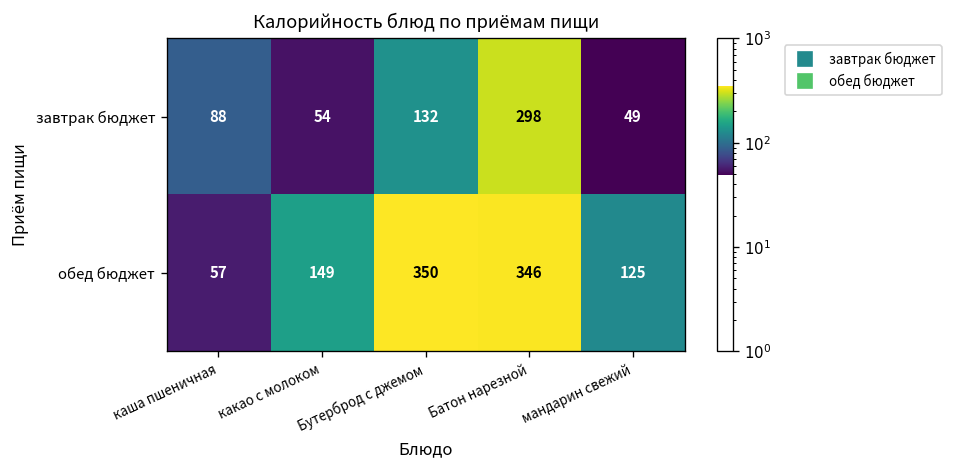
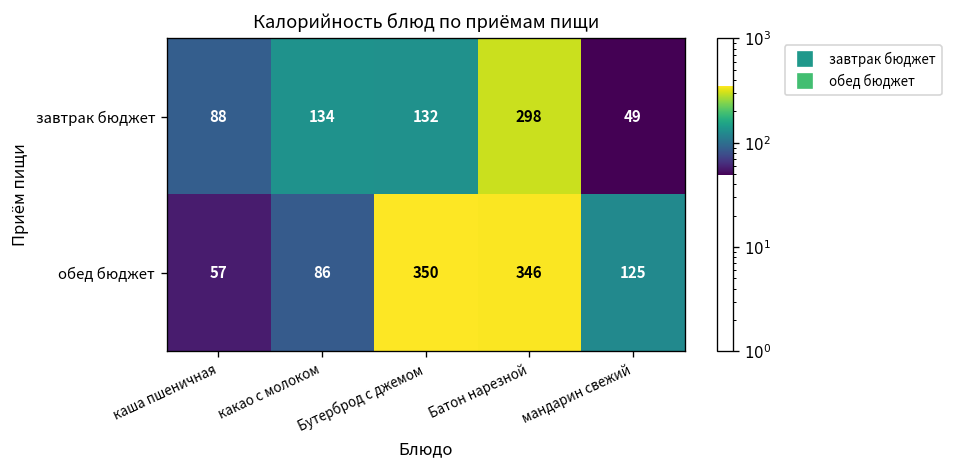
  {
    "завтрак бюджет": {
      "каша пшеничная": 88,
-     "какао с молоком": 54,
+     "какао с молоком": 134,
      "Бутерброд с джемом": 132,
      "Батон нарезной": 298,
      "мандарин свежий": 49
    },
    "обед бюджет": {
      "каша пшеничная": 57,
-     "какао с молоком": 149,
+     "какао с молоком": 86,
      "Бутерброд с джемом": 350,
      "Батон нарезной": 346,
      "мандарин свежий": 125
    }
  }
